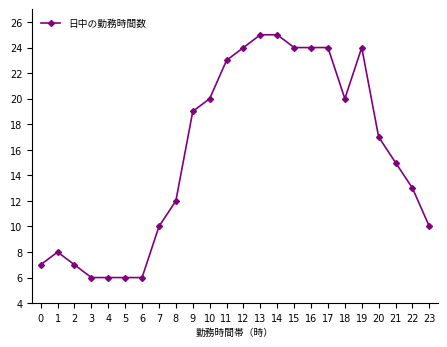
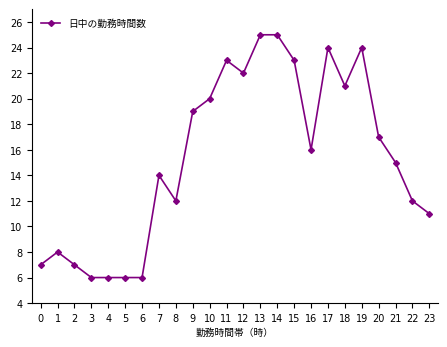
  {
    "0": 7,
    "1": 8,
    "2": 7,
    "3": 6,
    "4": 6,
    "5": 6,
    "6": 6,
-   "7": 10,
+   "7": 14,
    "8": 12,
    "9": 19,
    "10": 20,
    "11": 23,
-   "12": 24,
+   "12": 22,
    "13": 25,
    "14": 25,
-   "15": 24,
-   "16": 24,
+   "15": 23,
+   "16": 16,
    "17": 24,
-   "18": 20,
+   "18": 21,
    "19": 24,
    "20": 17,
    "21": 15,
-   "22": 13,
-   "23": 10
+   "22": 12,
+   "23": 11
  }
